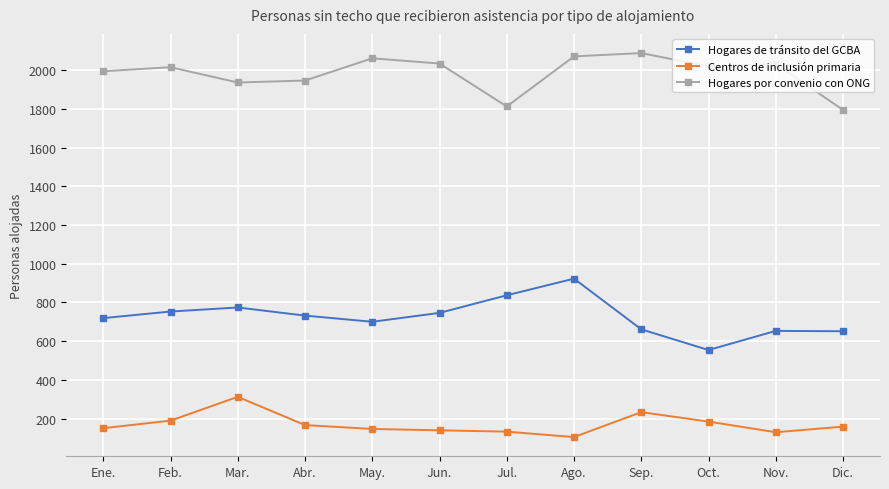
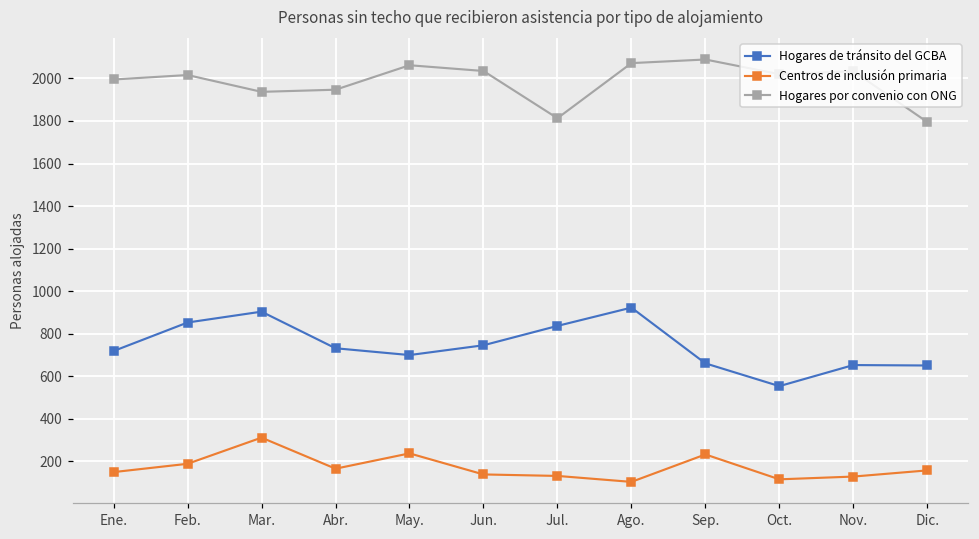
  {
    "Hogares de tránsito del GCBA": {
      "Ene.": 720,
-     "Feb.": 750,
-     "Mar.": 770,
+     "Feb.": 850,
+     "Mar.": 900,
      "Abr.": 730,
      "May.": 700,
      "Jun.": 750,
      "Jul.": 840,
      "Ago.": 920,
      "Sep.": 660,
      "Oct.": 550,
      "Nov.": 650,
      "Dic.": 650
    },
    "Centros de inclusión primaria": {
      "Ene.": 150,
      "Feb.": 190,
      "Mar.": 310,
      "Abr.": 170,
-     "May.": 150,
+     "May.": 240,
      "Jun.": 140,
      "Jul.": 130,
      "Ago.": 100,
      "Sep.": 230,
-     "Oct.": 180,
+     "Oct.": 120,
      "Nov.": 130,
      "Dic.": 160
    },
    "Hogares por convenio con ONG": {
      "Ene.": 2000,
      "Feb.": 2020,
      "Mar.": 1940,
      "Abr.": 1950,
      "May.": 2060,
      "Jun.": 2040,
      "Jul.": 1810,
      "Ago.": 2070,
      "Sep.": 2090,
      "Dic.": 1800
    }
  }
